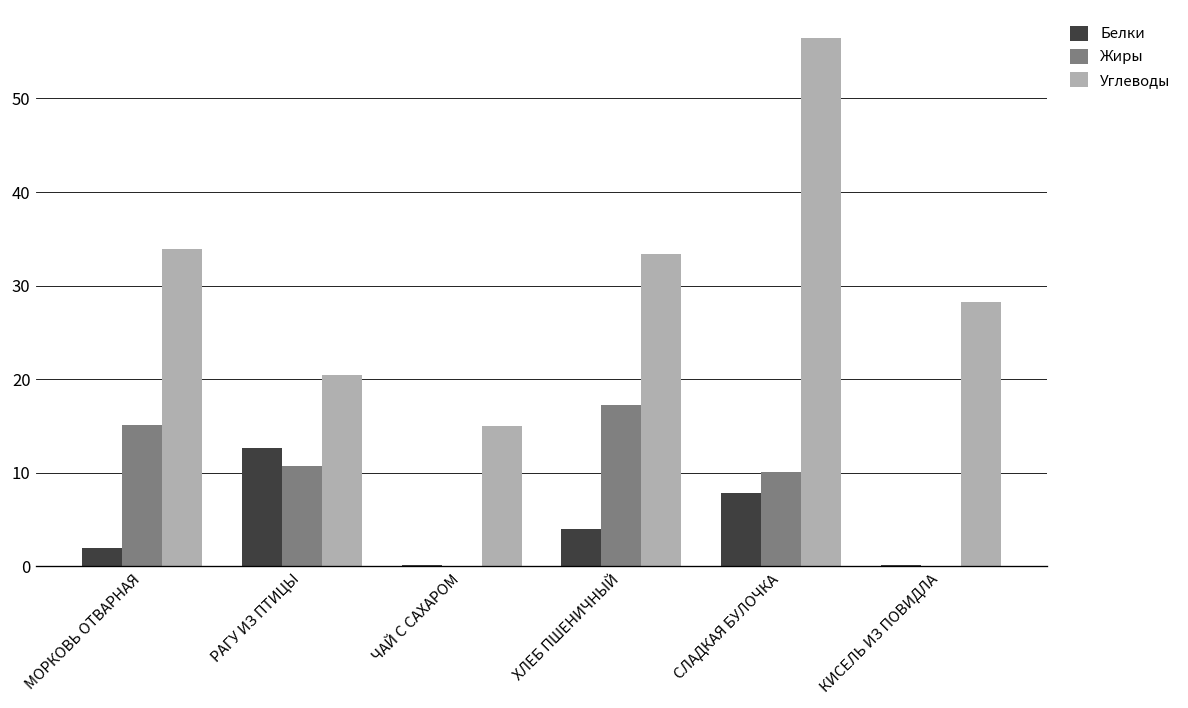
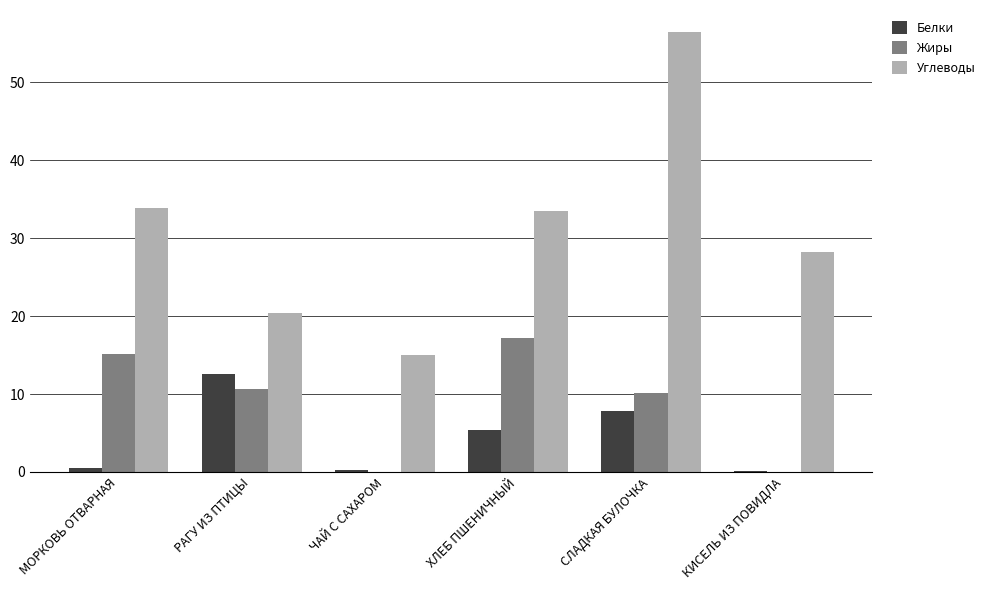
  {
    "Белки": {
-     "МОРКОВЬ ОТВАРНАЯ": 2,
+     "МОРКОВЬ ОТВАРНАЯ": 1,
      "РАГУ ИЗ ПТИЦЫ": 13,
-     "ХЛЕБ ПШЕНИЧНЫЙ": 4,
+     "ХЛЕБ ПШЕНИЧНЫЙ": 5,
      "СЛАДКАЯ БУЛОЧКА": 8
    },
    "Жиры": {
      "МОРКОВЬ ОТВАРНАЯ": 15,
      "РАГУ ИЗ ПТИЦЫ": 11,
      "ЧАЙ С САХАРОМ": 0,
      "ХЛЕБ ПШЕНИЧНЫЙ": 17,
      "СЛАДКАЯ БУЛОЧКА": 10,
      "КИСЕЛЬ ИЗ ПОВИДЛА": 0
    },
    "Углеводы": {
      "МОРКОВЬ ОТВАРНАЯ": 34,
      "РАГУ ИЗ ПТИЦЫ": 20,
      "ЧАЙ С САХАРОМ": 15,
      "ХЛЕБ ПШЕНИЧНЫЙ": 33,
      "СЛАДКАЯ БУЛОЧКА": 56,
      "КИСЕЛЬ ИЗ ПОВИДЛА": 28
    }
  }
